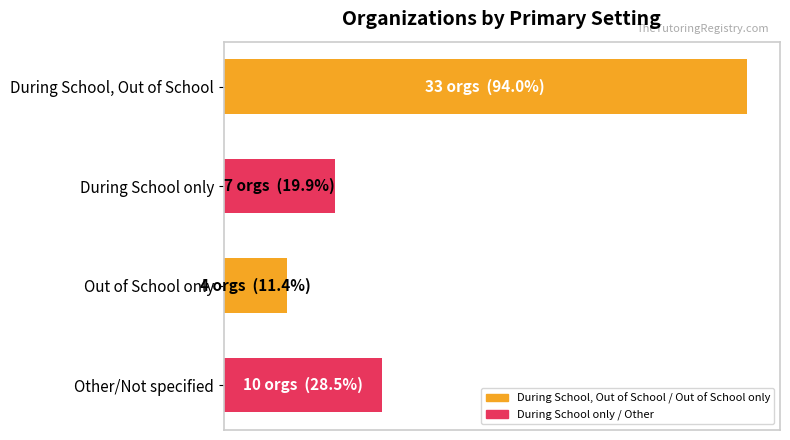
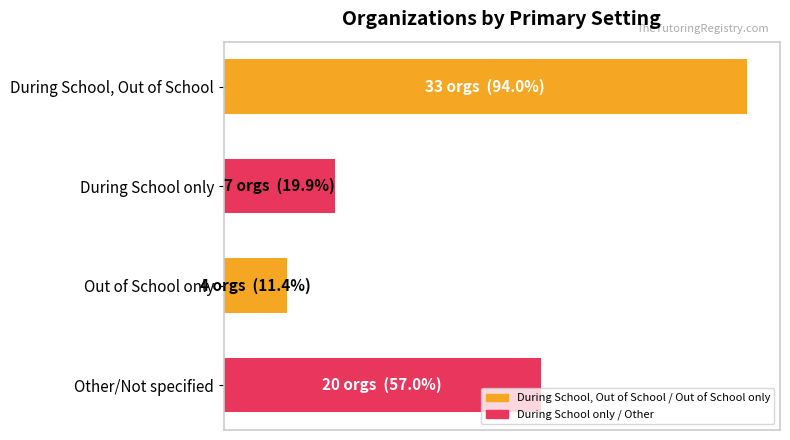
  {
    "During School, Out of School": "(94.0%)",
    "During School only": "(19.9%)",
    "Out of School only": "(11.4%)",
-   "Other/Not specified": "10 orgs (28.5%)"
+   "Other/Not specified": "20 orgs (57.0%)"
  }
